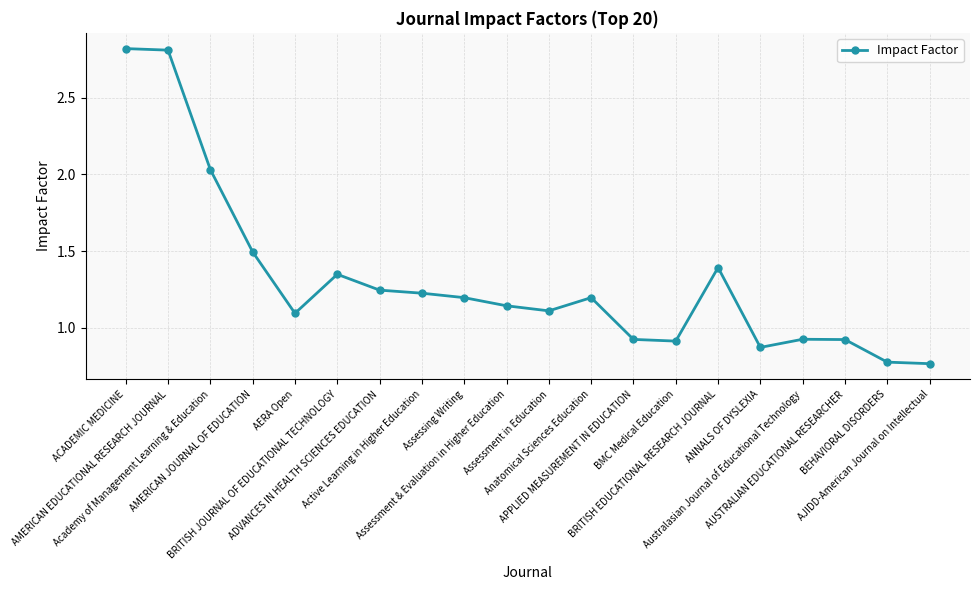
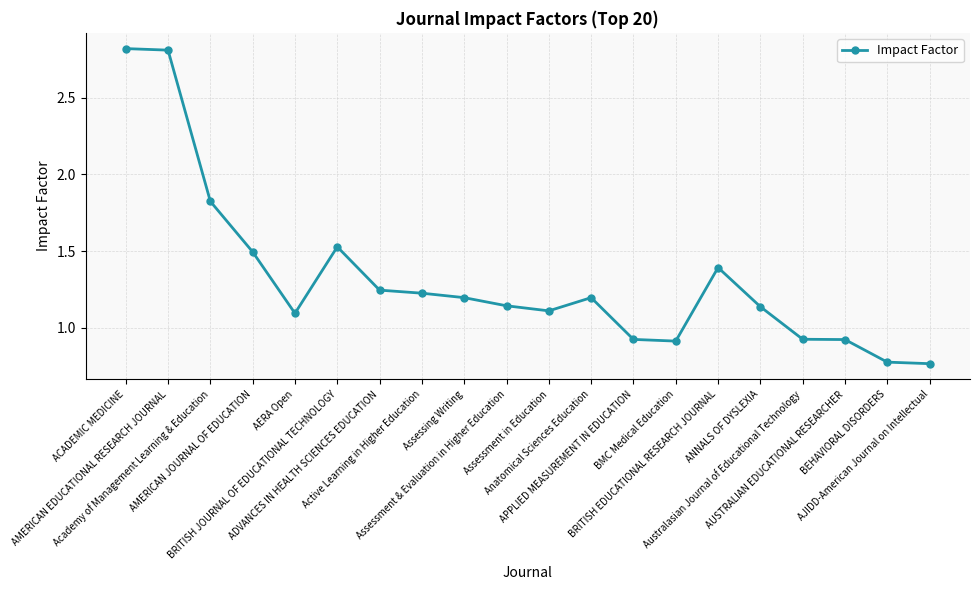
  {
    "ACADEMIC MEDICINE": 2.82,
    "AMERICAN EDUCATIONAL RESEARCH JOURNAL": 2.81,
-   "Academy of Management Learning & Education": 2.03,
+   "Academy of Management Learning & Education": 1.82,
    "AMERICAN JOURNAL OF EDUCATION": 1.50,
    "AERA Open": 1.10,
-   "BRITISH JOURNAL OF EDUCATIONAL TECHNOLOGY": 1.35,
+   "BRITISH JOURNAL OF EDUCATIONAL TECHNOLOGY": 1.53,
    "ADVANCES IN HEALTH SCIENCES EDUCATION": 1.25,
    "Active Learning in Higher Education": 1.23,
    "Assessing Writing": 1.20,
    "Assessment & Evaluation in Higher Education": 1.14,
    "Assessment in Education": 1.11,
    "Anatomical Sciences Education": 1.20,
    "APPLIED MEASUREMENT IN EDUCATION": 0.93,
    "BMC Medical Education": 0.91,
    "BRITISH EDUCATIONAL RESEARCH JOURNAL": 1.39,
-   "ANNALS OF DYSLEXIA": 0.87,
+   "ANNALS OF DYSLEXIA": 1.14,
    "Australasian Journal of Educational Technology": 0.93,
    "AUSTRALIAN EDUCATIONAL RESEARCHER": 0.92,
    "BEHAVIORAL DISORDERS": 0.78,
    "AJIDD-American Journal on Intellectual": 0.77
  }
